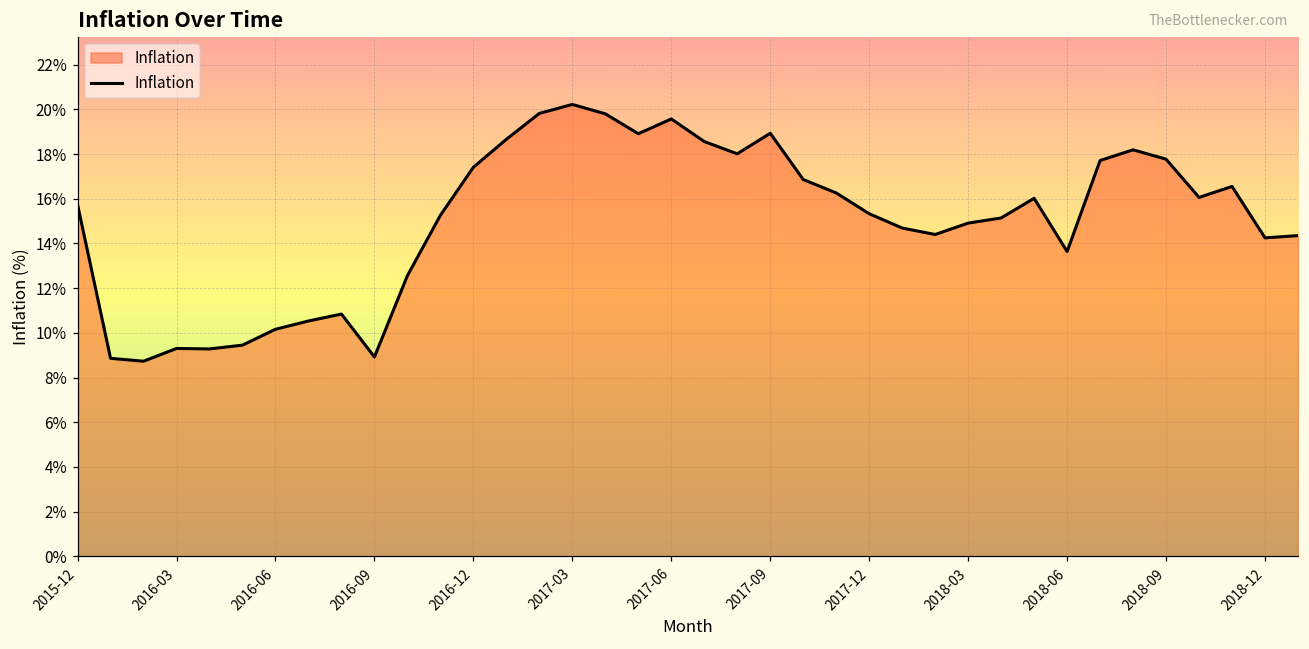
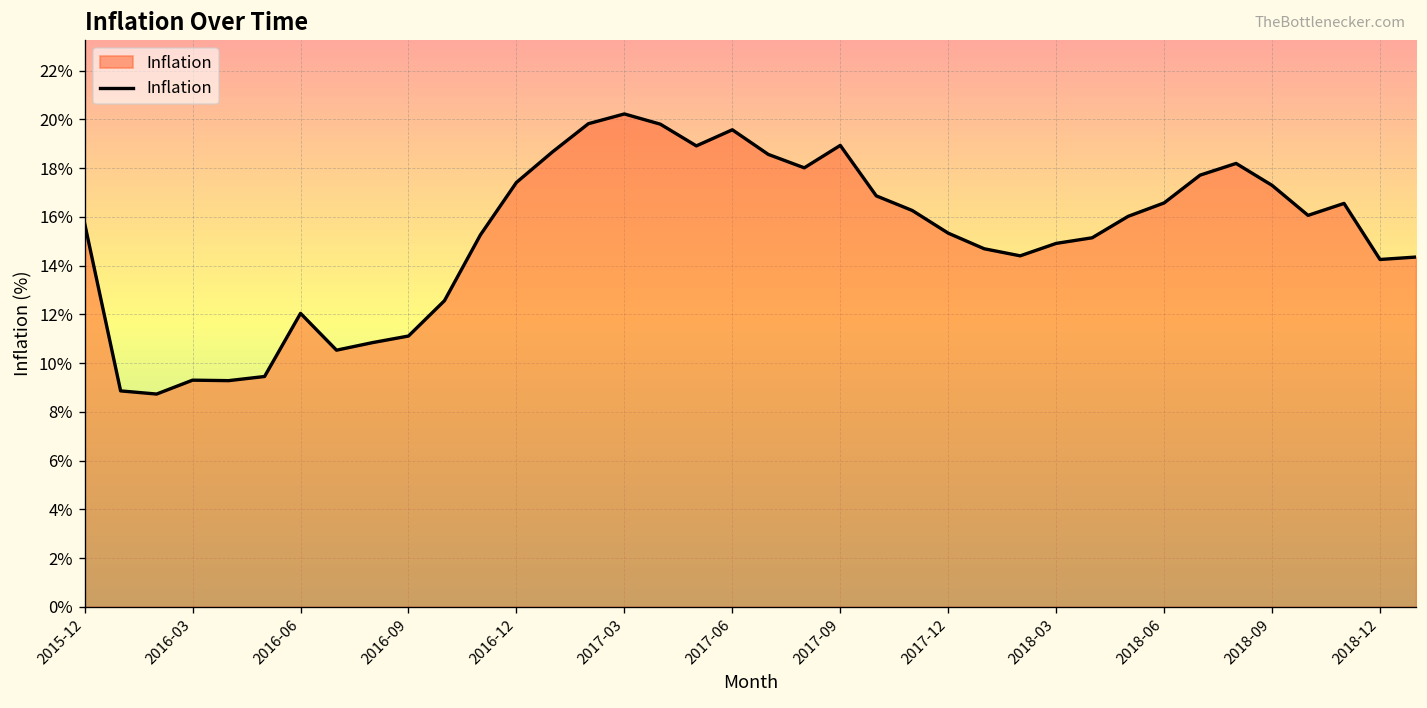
  {
    "2015-12": "15.7%",
    "2016-03": "9.3%",
-   "2016-06": "10.2%",
-   "2016-09": "8.9%",
+   "2016-06": "12.0%",
+   "2016-09": "11.1%",
    "2016-12": "17.4%",
    "2017-03": "20.2%",
    "2017-06": "19.6%",
    "2017-09": "18.9%",
    "2017-12": "15.3%",
    "2018-03": "14.9%",
-   "2018-06": "13.6%",
-   "2018-09": "17.8%",
+   "2018-06": "16.6%",
+   "2018-09": "17.3%",
    "2018-12": "14.3%"
  }
